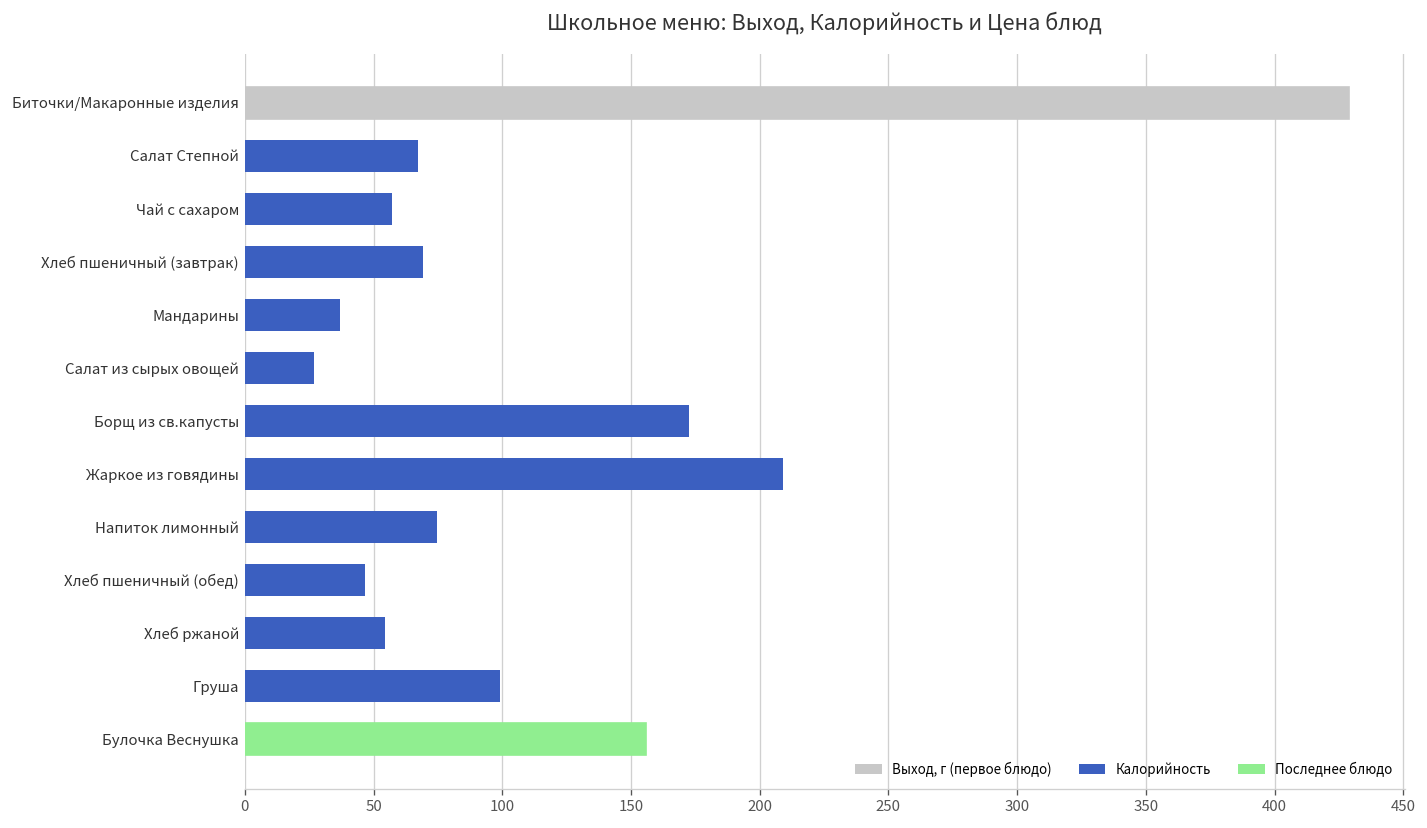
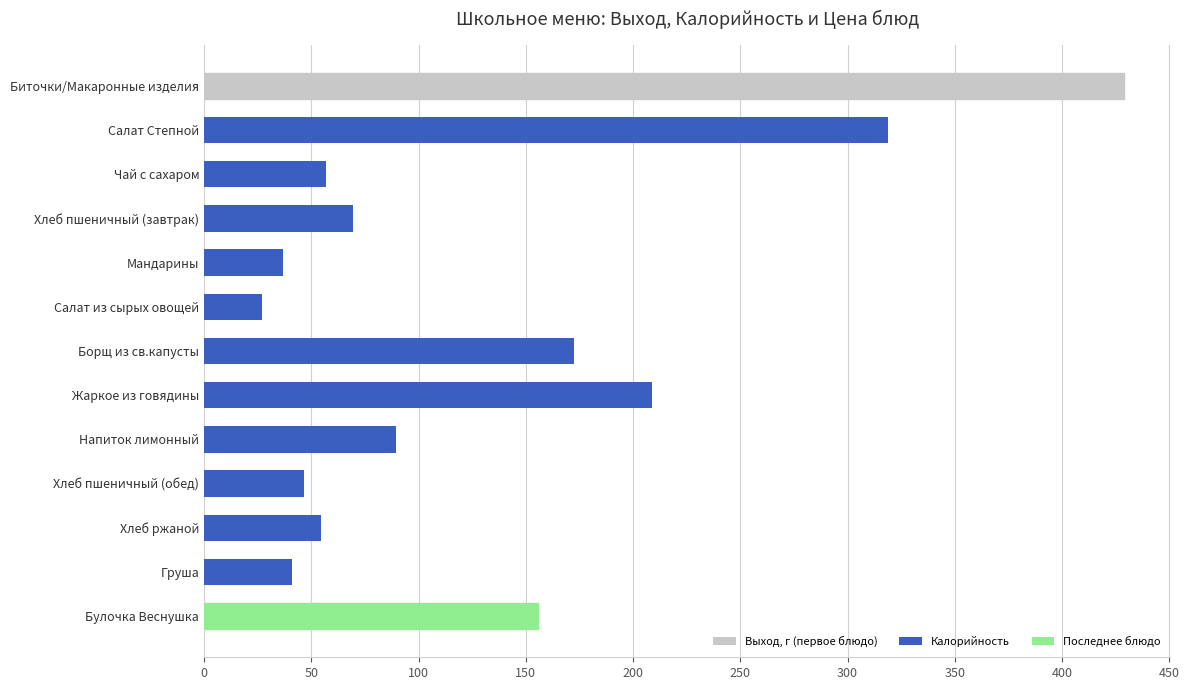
  {
    "Биточки/Макаронные изделия": 429,
-   "Салат Степной": 67,
+   "Салат Степной": 319,
    "Чай с сахаром": 57,
    "Хлеб пшеничный (завтрак)": 69,
    "Мандарины": 37,
    "Салат из сырых овощей": 27,
    "Борщ из св.капусты": 173,
    "Жаркое из говядины": 209,
-   "Напиток лимонный": 75,
+   "Напиток лимонный": 90,
    "Хлеб пшеничный (обед)": 47,
    "Хлеб ржаной": 54,
-   "Груша": 99,
+   "Груша": 41,
    "Булочка Веснушка": 156
  }
